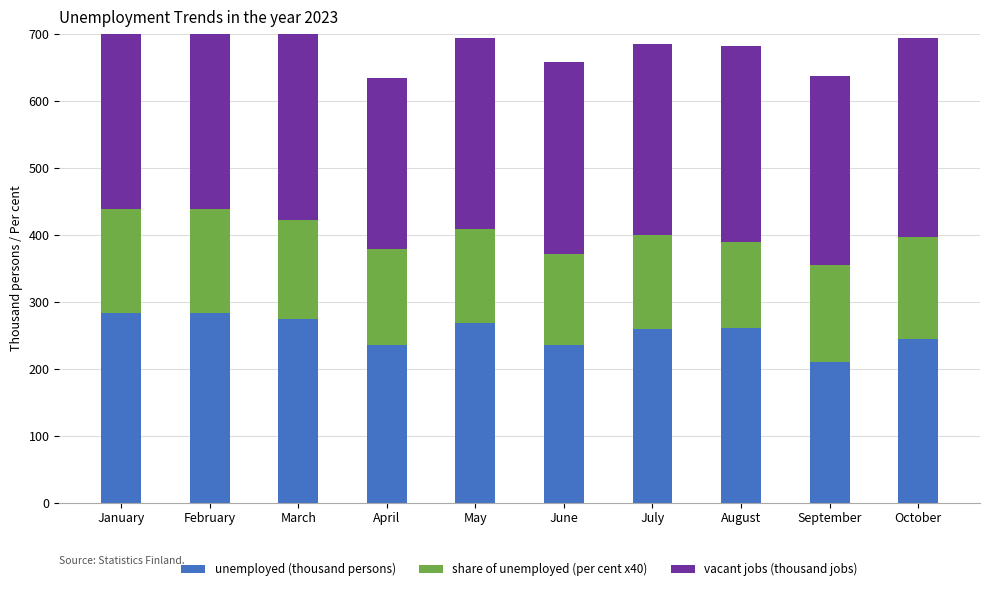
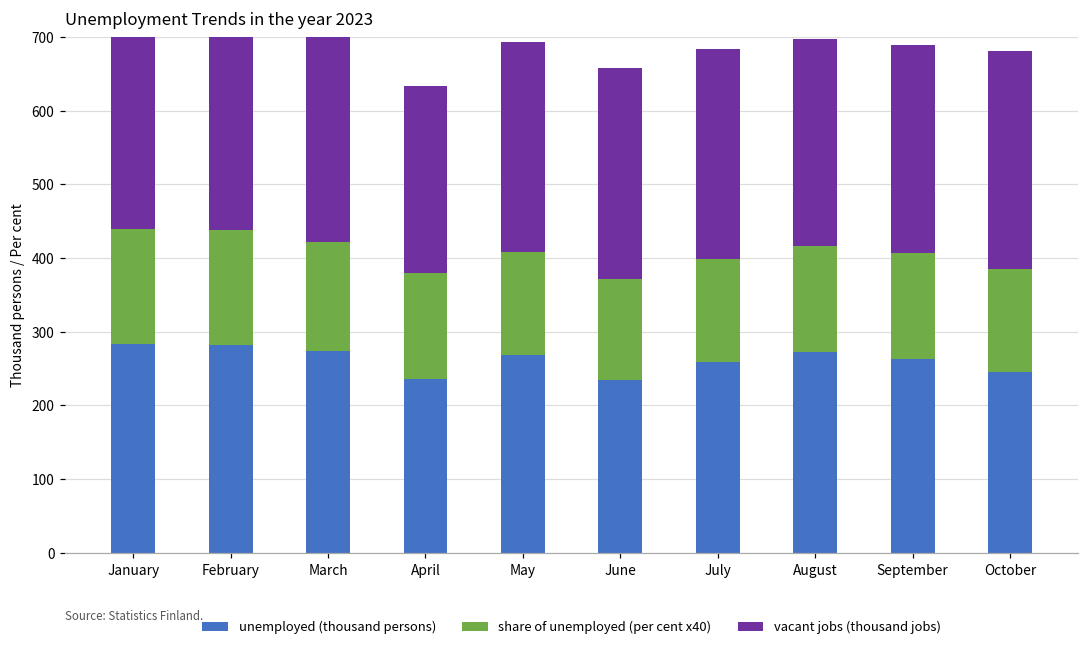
  {
    "unemployed (thousand persons)": {
      "January": 280,
      "February": 280,
      "March": 270,
      "April": 240,
      "May": 270,
      "June": 240,
      "July": 260,
-     "August": 260,
-     "September": 210,
+     "August": 270,
+     "September": 260,
      "October": 240
    },
    "share of unemployed (per cent x40)": {
      "January": 160,
      "February": 160,
      "March": 150,
      "April": 140,
      "May": 140,
      "June": 140,
      "July": 140,
-     "August": 130,
+     "August": 140,
      "September": 140,
-     "October": 150
+     "October": 140
    },
    "vacant jobs (thousand jobs)": {
      "April": 250,
      "May": 290,
      "June": 290,
      "July": 290,
-     "August": 290,
+     "August": 280,
      "September": 280,
      "October": 300
    }
  }
